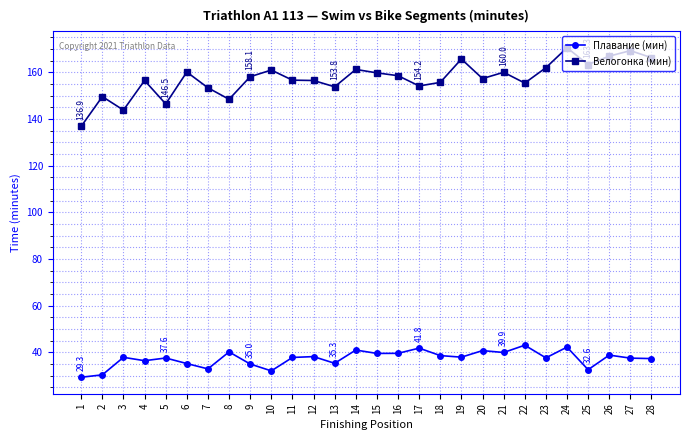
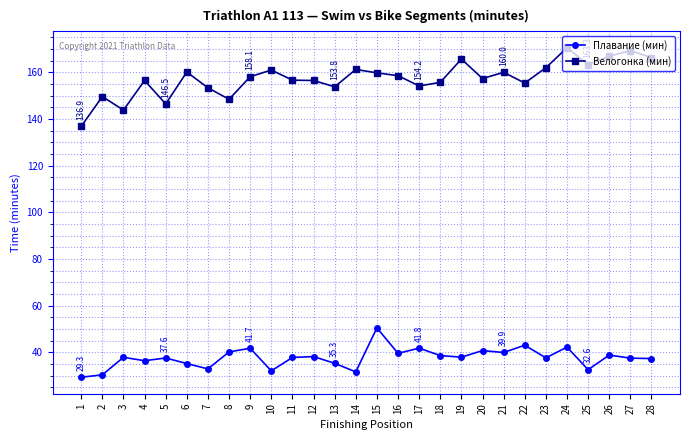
  {
    "Плавание (мин)": {
      "1": 29.3,
      "5": 37.6,
-     "9": 35.0,
+     "9": 41.7,
      "13": 35.3,
-     "14": 41,
-     "15": 40,
+     "14": 32,
+     "15": 50,
      "17": 41.8,
      "21": 39.9,
      "25": 32.6
    },
    "Велогонка (мин)": {
      "1": 136.9,
      "5": 146.5,
      "9": 158.1,
      "13": 153.8,
      "17": 154.2,
      "21": 160.0
    }
  }
